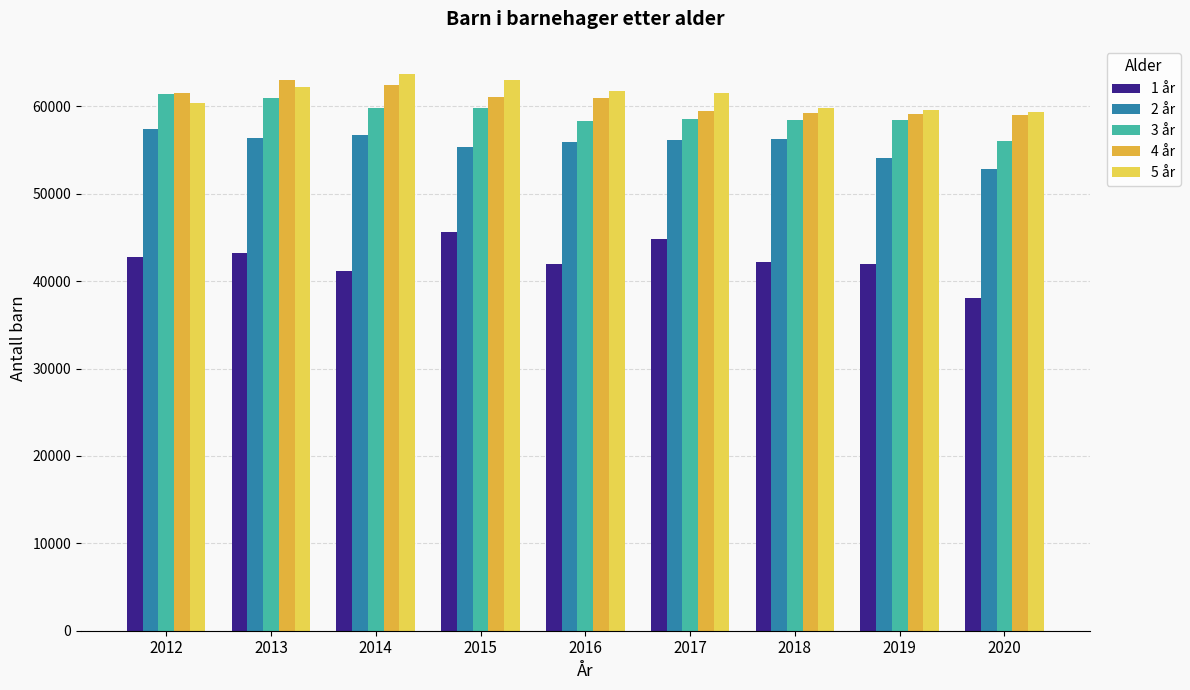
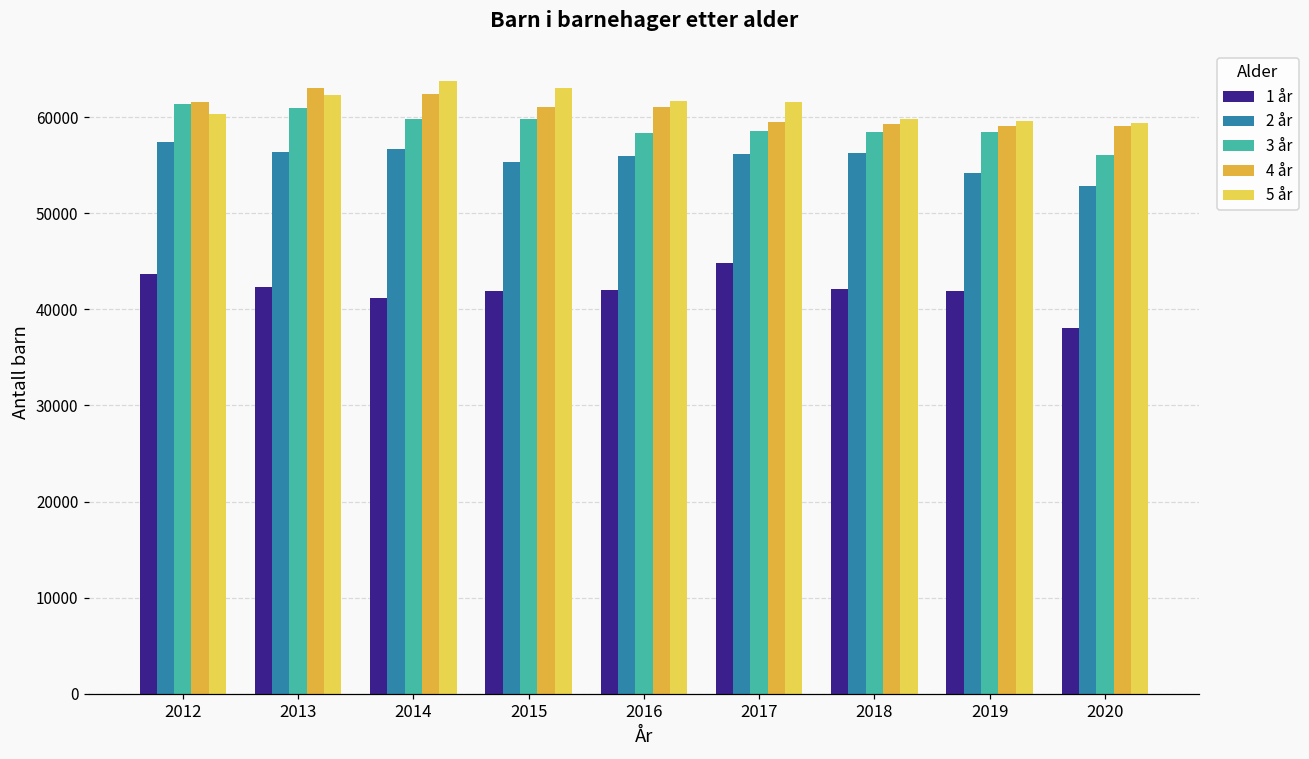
  {
    "1 år": {
-     "2012": 43000,
-     "2013": 43000,
+     "2012": 44000,
+     "2013": 42000,
      "2014": 41000,
-     "2015": 46000,
+     "2015": 42000,
      "2016": 42000,
      "2017": 45000,
      "2018": 42000,
      "2019": 42000,
      "2020": 38000
    }
  }
